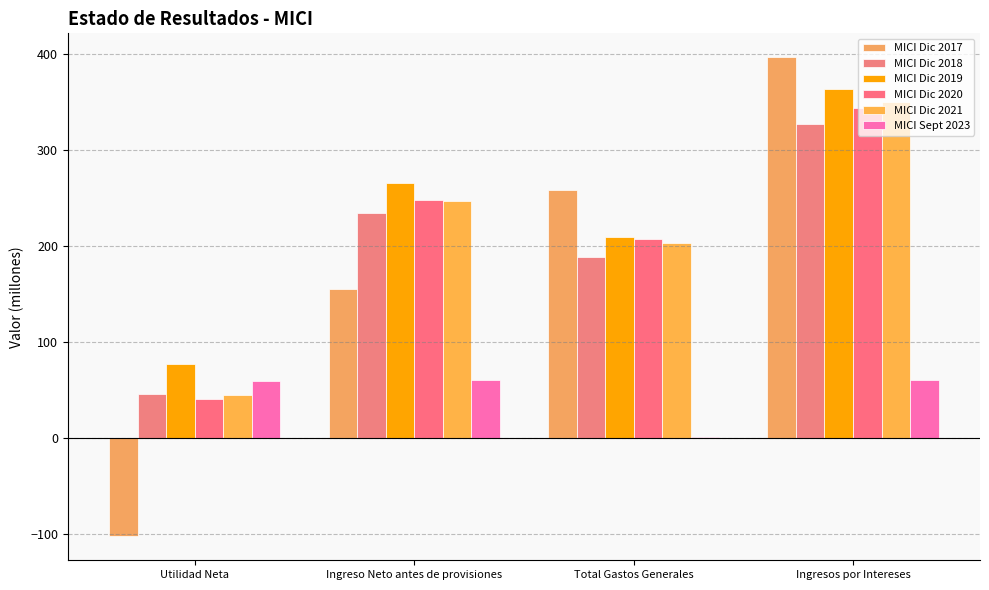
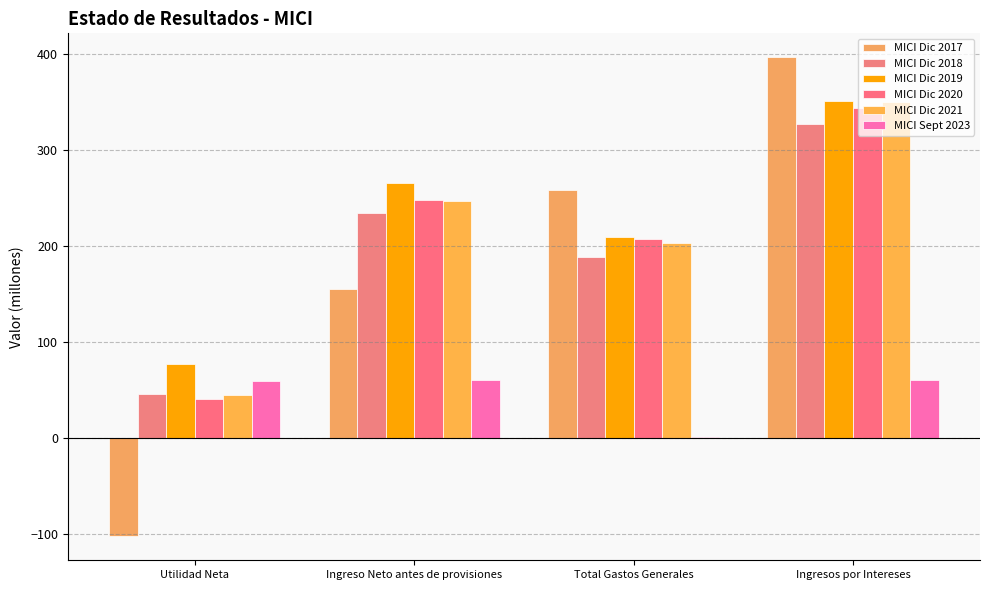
  {
    "MICI Dic 2019": {
      "Utilidad Neta": 80,
      "Ingreso Neto antes de provisiones": 270,
      "Total Gastos Generales": 210,
-     "Ingresos por Intereses": 360
+     "Ingresos por Intereses": 350
    }
  }
